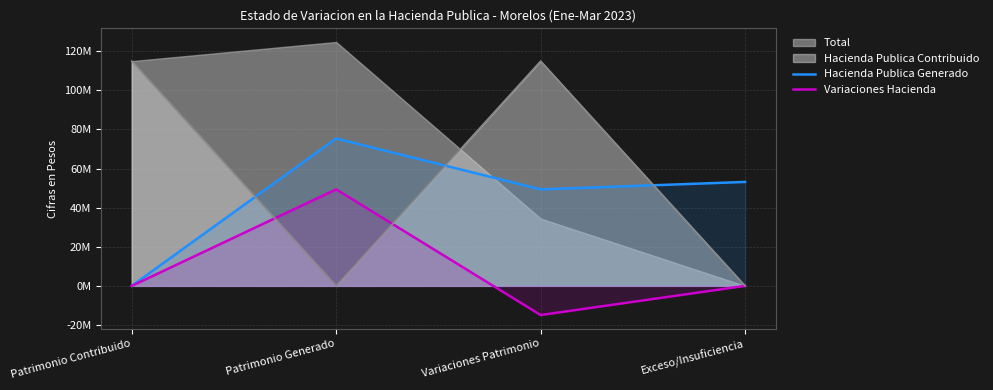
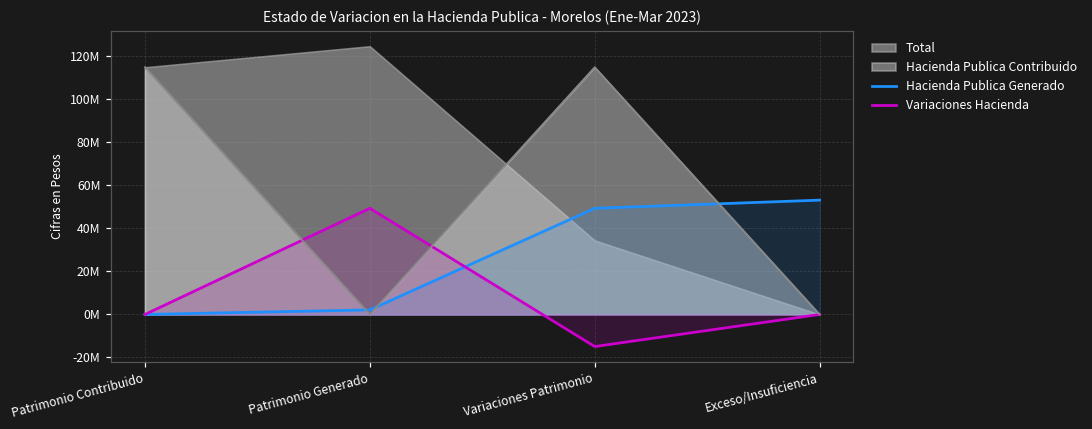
  {
    "Hacienda Publica Generado": {
-     "Patrimonio Generado": 75000000,
+     "Patrimonio Generado": 2000000,
      "Variaciones Patrimonio": 49000000,
      "Exceso/Insuficiencia": 53000000
    }
  }
